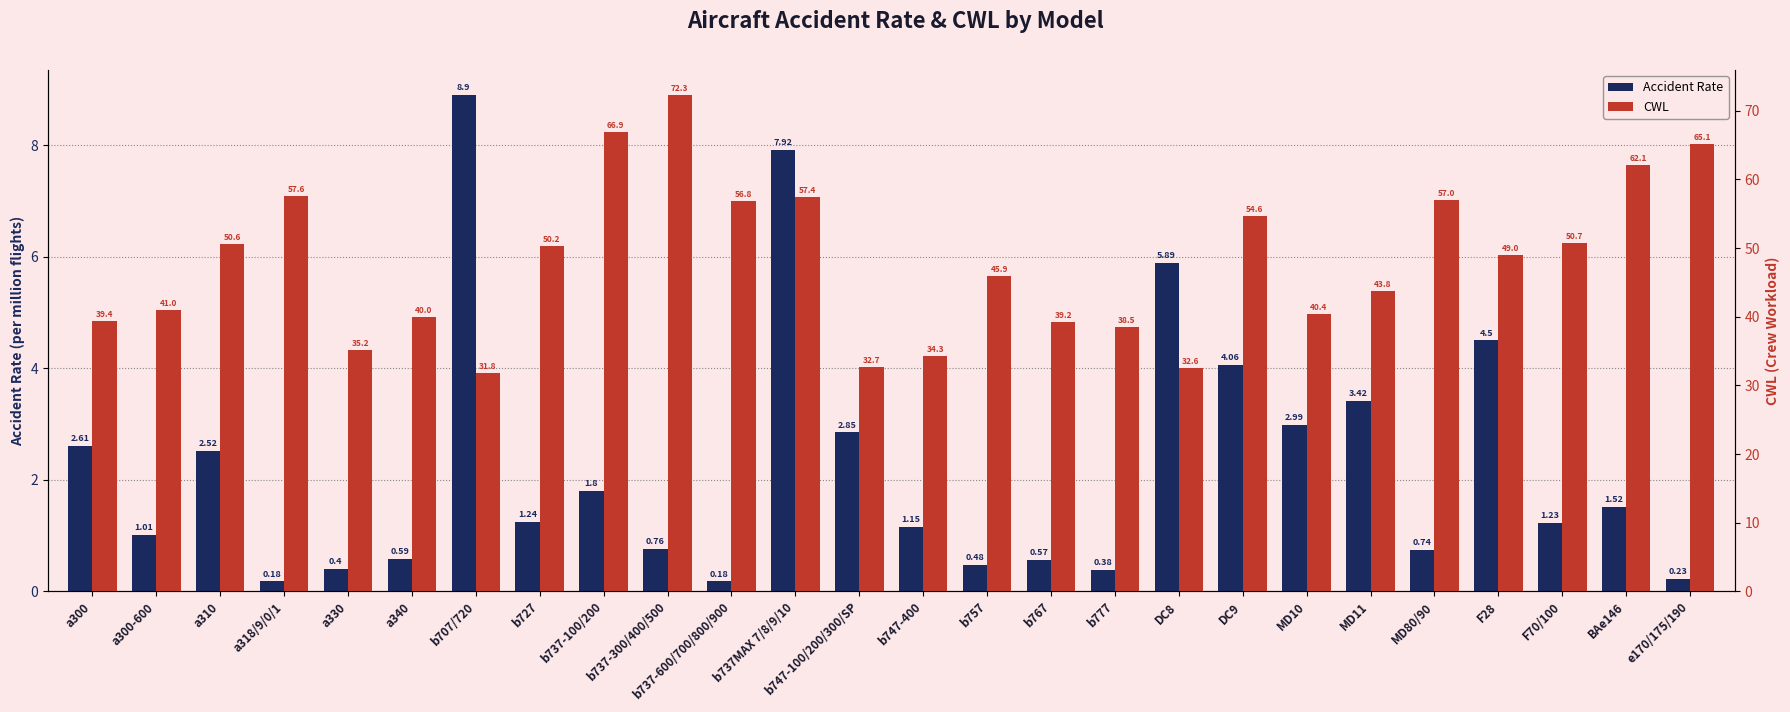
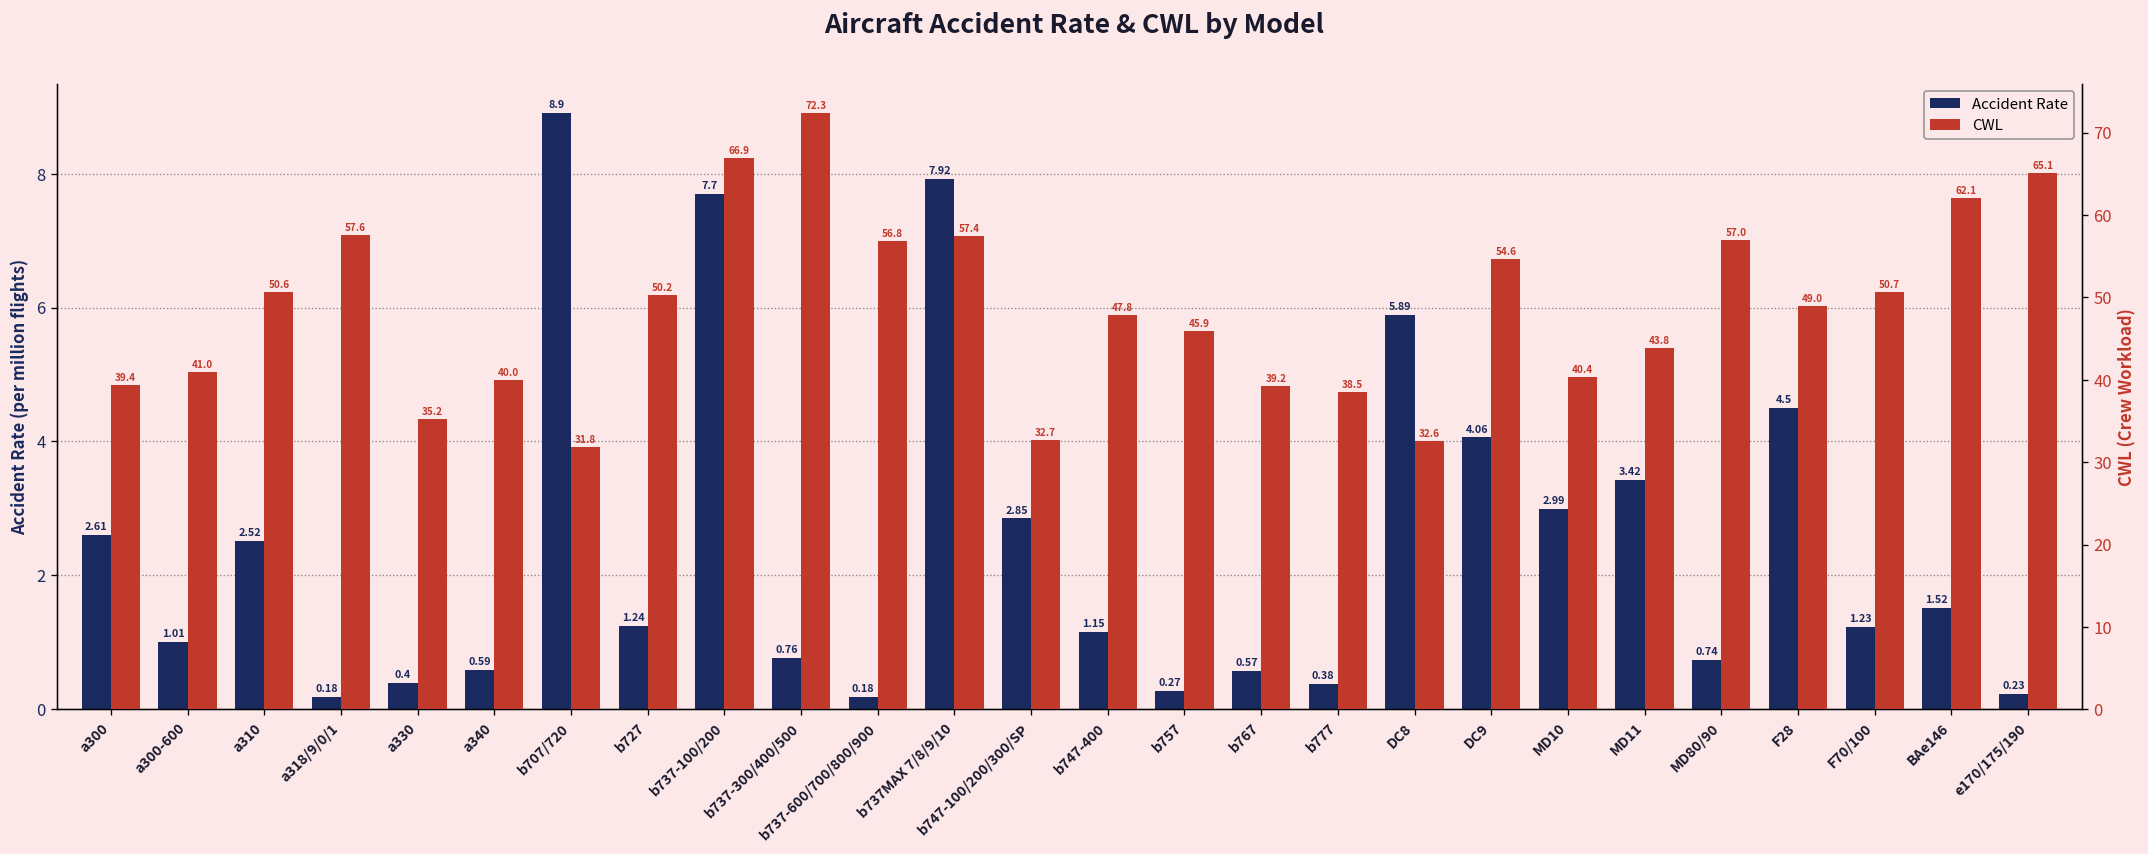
  {
    "Accident Rate": {
      "a300": 2.61,
      "a300-600": 1.01,
      "a310": 2.52,
      "a318/9/0/1": 0.18,
      "a330": 0.4,
      "a340": 0.59,
      "b707/720": 8.9,
      "b727": 1.24,
-     "b737-100/200": 1.8,
+     "b737-100/200": 7.7,
      "b737-300/400/500": 0.76,
      "b737-600/700/800/900": 0.18,
      "b737MAX 7/8/9/10": 7.92,
      "b747-100/200/300/SP": 2.85,
      "b747-400": 1.15,
-     "b757": 0.48,
+     "b757": 0.27,
      "b767": 0.57,
      "b777": 0.38,
      "DC8": 5.89,
      "DC9": 4.06,
      "MD10": 2.99,
      "MD11": 3.42,
      "MD80/90": 0.74,
      "F28": 4.5,
      "F70/100": 1.23,
      "BAe146": 1.52,
      "e170/175/190": 0.23
    },
    "CWL": {
      "a300": 39.4,
      "a300-600": 41.0,
      "a310": 50.6,
      "a318/9/0/1": 57.6,
      "a330": 35.2,
      "a340": 40.0,
      "b707/720": 31.8,
      "b727": 50.2,
      "b737-100/200": 66.9,
      "b737-300/400/500": 72.3,
      "b737-600/700/800/900": 56.8,
      "b737MAX 7/8/9/10": 57.4,
      "b747-100/200/300/SP": 32.7,
-     "b747-400": 34.3,
+     "b747-400": 47.8,
      "b757": 45.9,
      "b767": 39.2,
      "b777": 38.5,
      "DC8": 32.6,
      "DC9": 54.6,
      "MD10": 40.4,
      "MD11": 43.8,
      "MD80/90": 57.0,
      "F28": 49.0,
      "F70/100": 50.7,
      "BAe146": 62.1,
      "e170/175/190": 65.1
    }
  }
